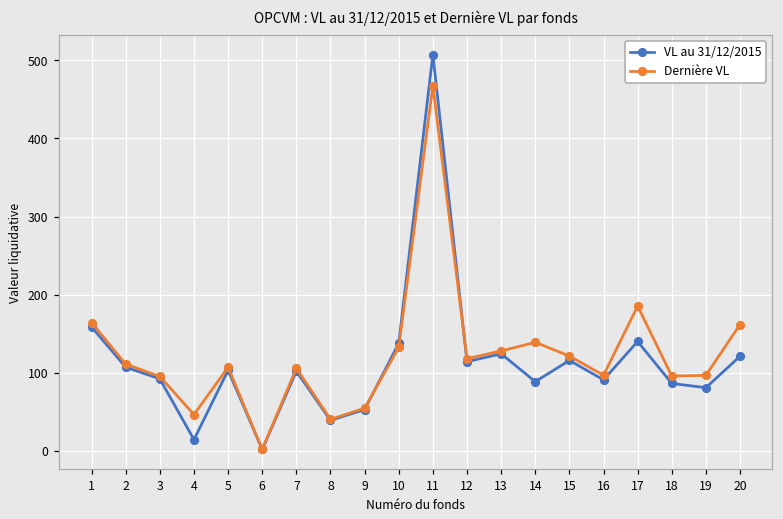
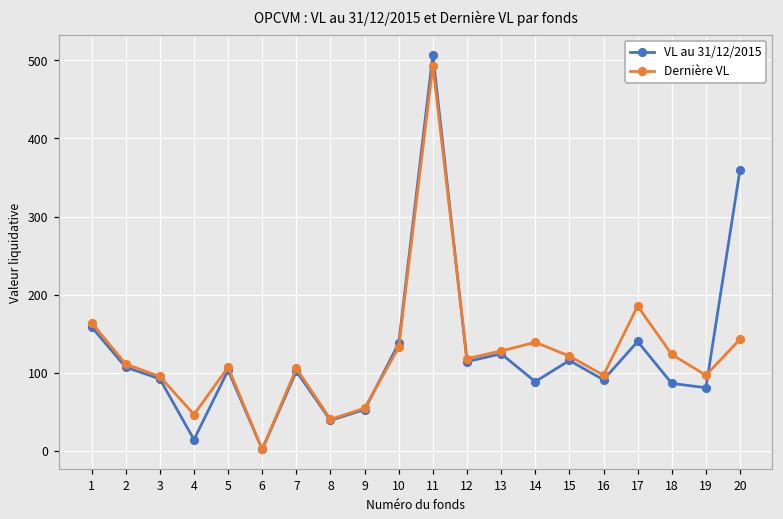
  {
    "VL au 31/12/2015": {
      "1": 160,
      "2": 110,
      "4": 10,
      "5": 100,
      "7": 100,
      "10": 140,
      "11": 510,
      "12": 110,
      "14": 90,
      "15": 120,
      "16": 90,
      "17": 140,
      "18": 90,
      "19": 80,
-     "20": 120
+     "20": 360
    },
    "Dernière VL": {
      "1": 160,
      "2": 110,
      "4": 50,
      "5": 110,
      "7": 110,
      "10": 130,
-     "11": 470,
+     "11": 490,
      "12": 120,
      "14": 140,
      "15": 120,
      "16": 100,
      "17": 190,
-     "18": 100,
+     "18": 120,
      "19": 100,
-     "20": 160
+     "20": 140
    }
  }
